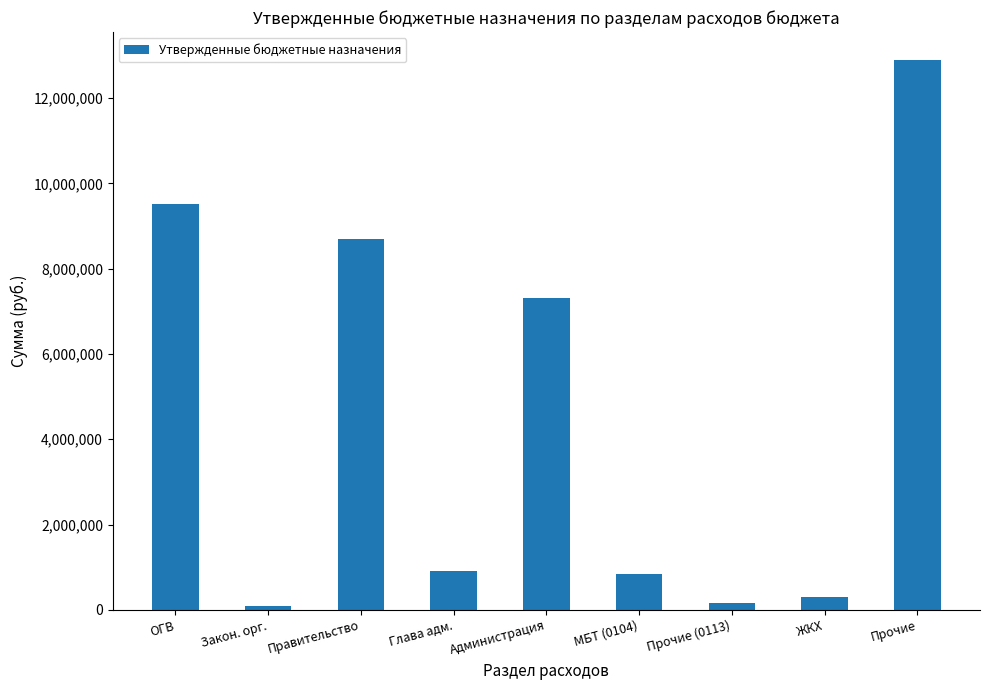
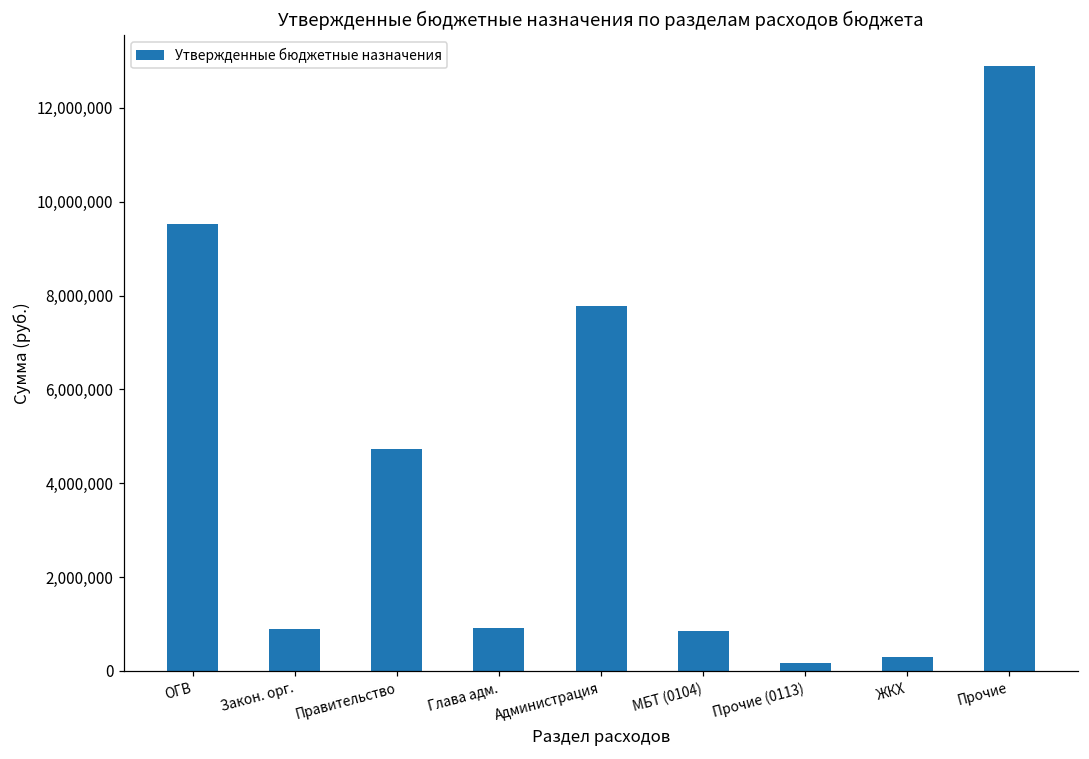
  {
    "ОГВ": "9,500,000",
-   "Закон. орг.": "100,000",
-   "Правительство": "8,700,000",
+   "Закон. орг.": "900,000",
+   "Правительство": "4,700,000",
    "Глава адм.": "900,000",
-   "Администрация": "7,300,000",
+   "Администрация": "7,800,000",
    "МБТ (0104)": "800,000",
    "Прочие (0113)": "200,000",
    "ЖКХ": "300,000",
    "Прочие": "12,900,000"
  }
